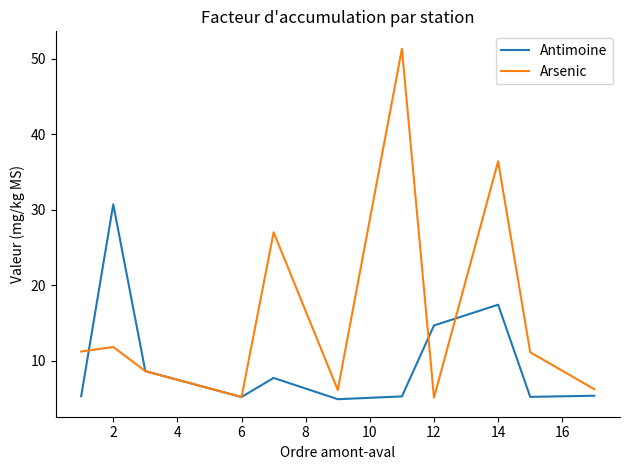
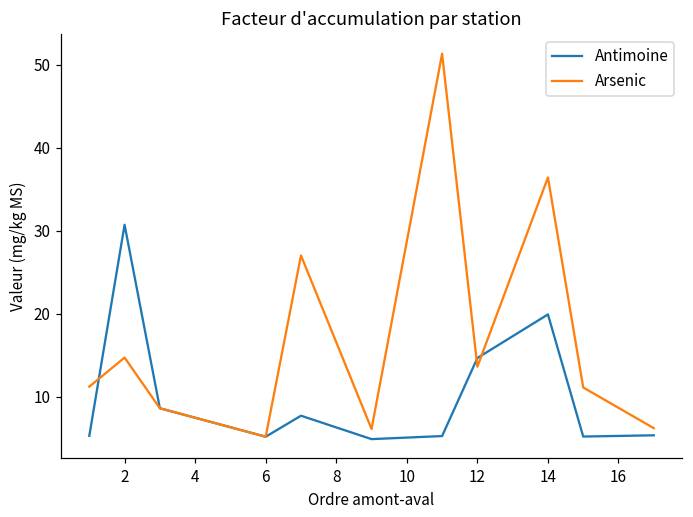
  {
    "Antimoine": {
      "2": 31,
      "12": 15,
-     "14": 17
+     "14": 20
    },
    "Arsenic": {
-     "2": 12,
-     "12": 5,
+     "2": 15,
+     "12": 14,
      "14": 36
    }
  }
